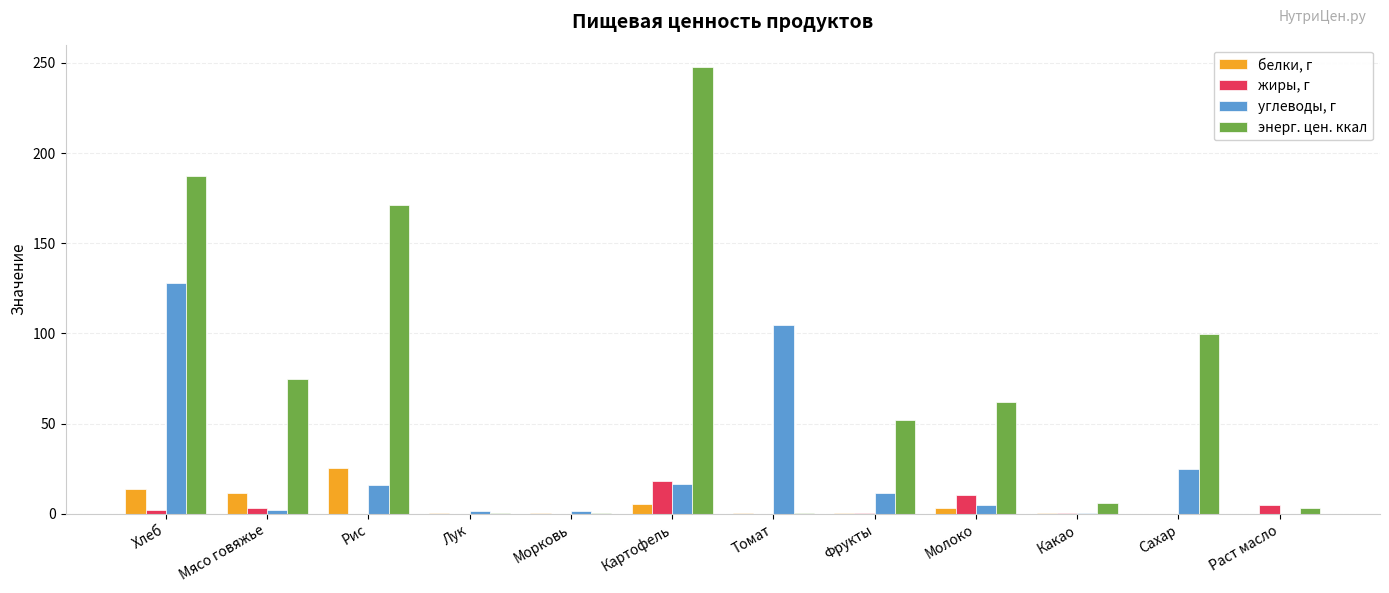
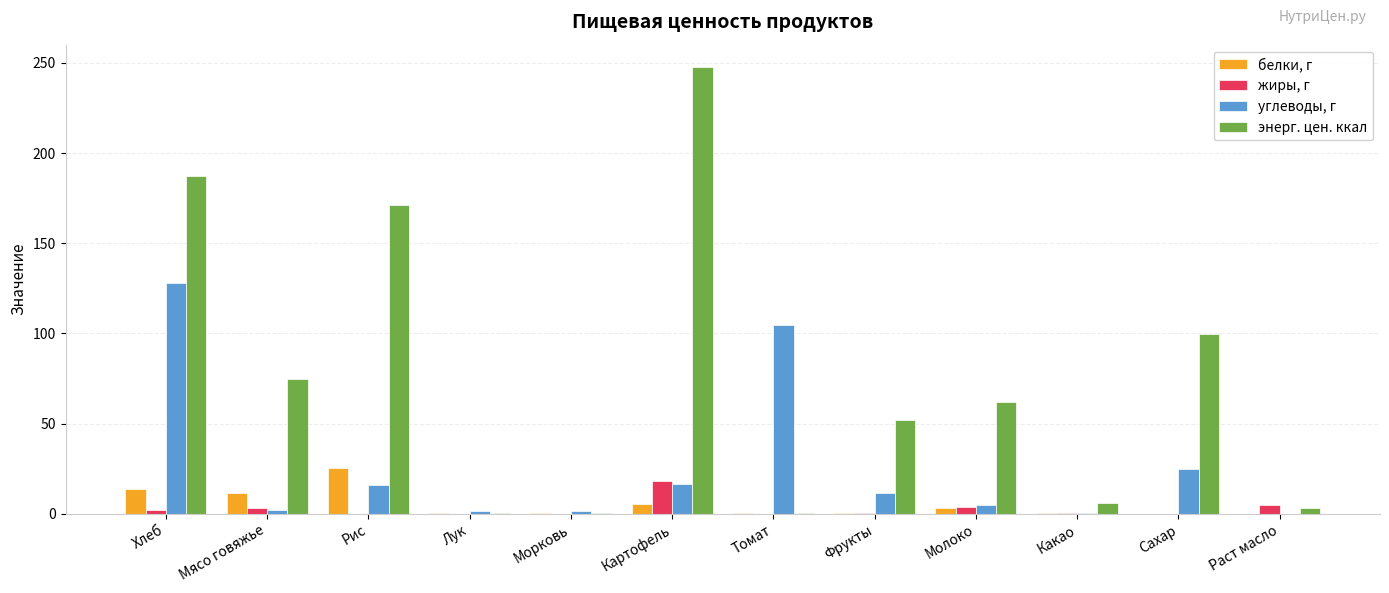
  {
    "белки, г": {
      "Хлеб": 14,
      "Мясо говяжье": 12,
      "Рис": 25,
      "Картофель": 5,
      "Молоко": 3,
      "Сахар": 0,
      "Раст масло": 0
    },
    "жиры, г": {
      "Хлеб": 2,
      "Мясо говяжье": 3,
      "Лук": 0,
      "Морковь": 0,
      "Картофель": 18,
-     "Молоко": 10,
+     "Молоко": 4,
      "Сахар": 0,
      "Раст масло": 5
    },
    "углеводы, г": {
      "Хлеб": 128,
      "Мясо говяжье": 2,
      "Рис": 16,
      "Лук": 2,
      "Картофель": 16,
      "Томат": 105,
      "Фрукты": 11,
      "Молоко": 5,
      "Сахар": 25,
      "Раст масло": 0
    },
    "энерг. цен. ккал": {
      "Хлеб": 188,
      "Мясо говяжье": 75,
      "Рис": 171,
      "Картофель": 248,
      "Фрукты": 52,
      "Молоко": 62,
      "Какао": 6,
      "Сахар": 100,
      "Раст масло": 3
    }
  }
